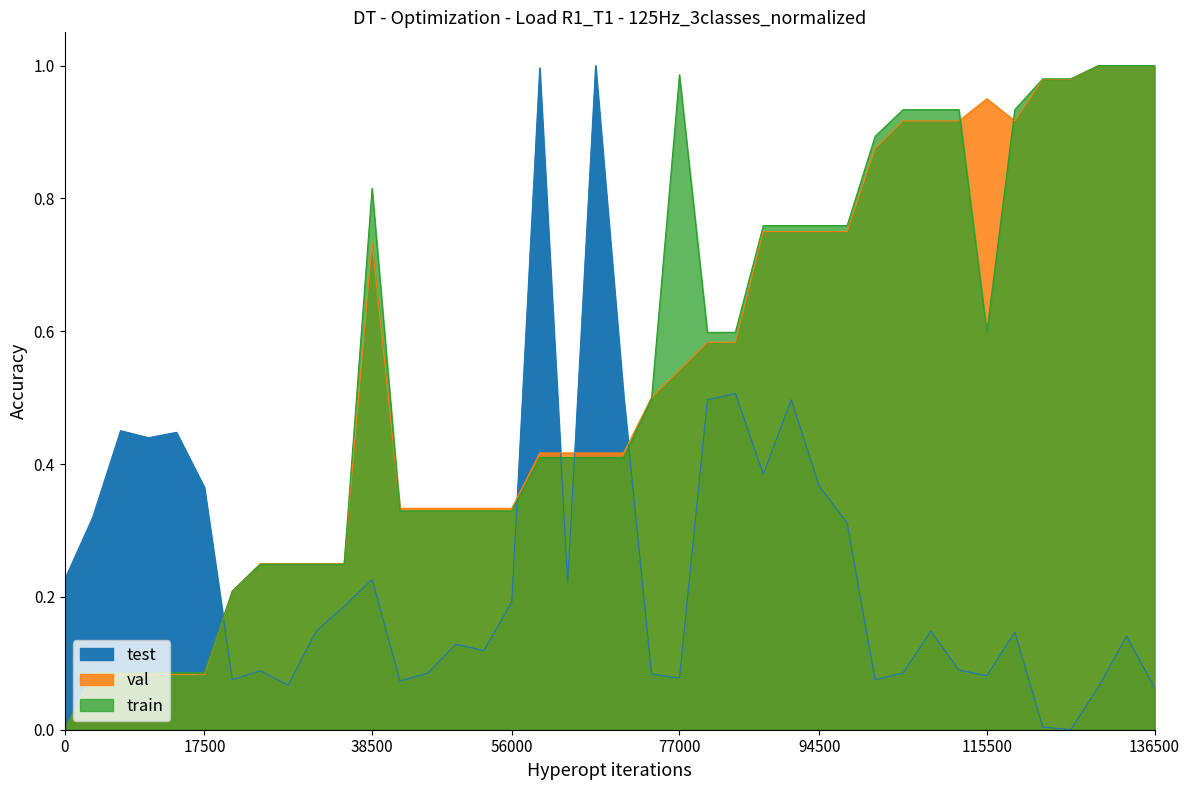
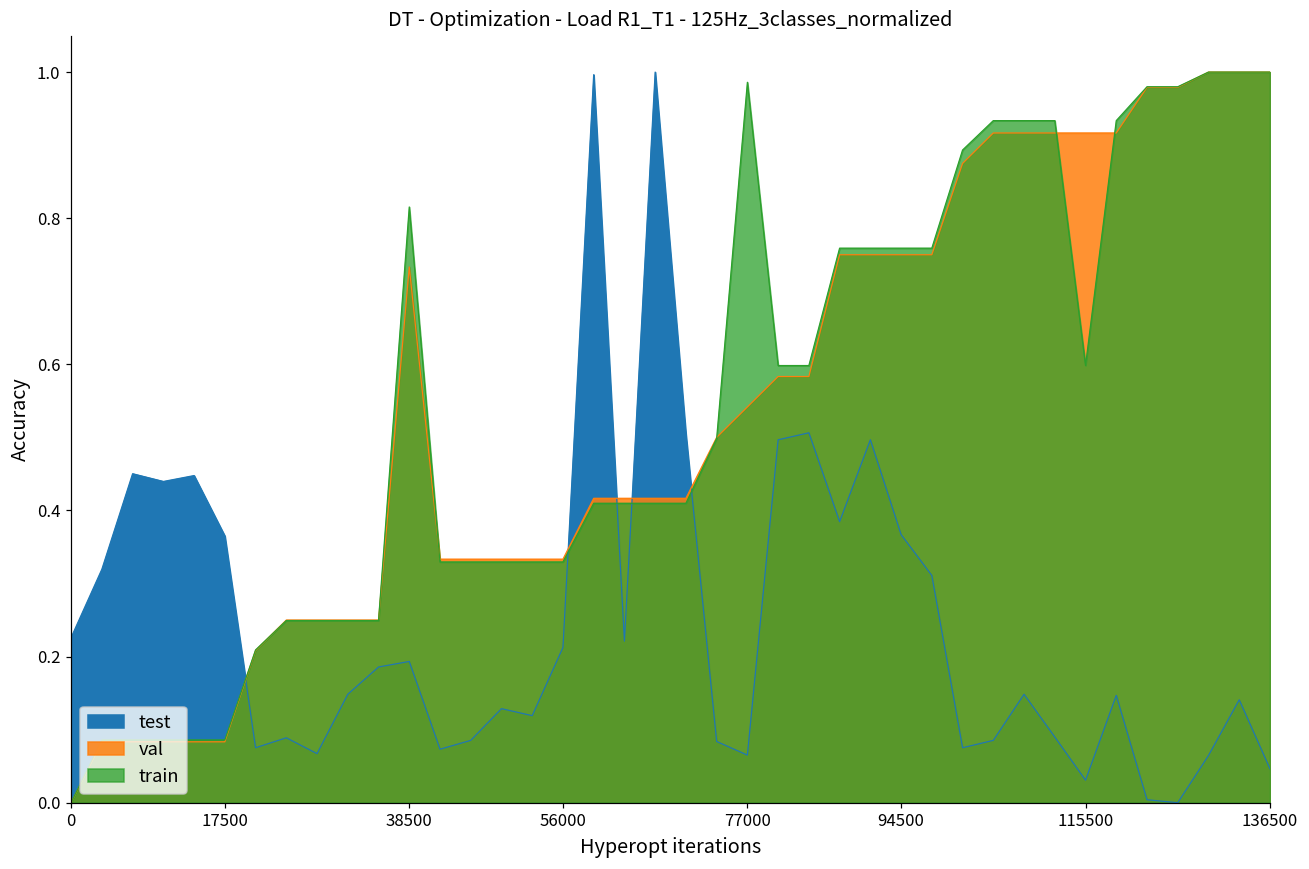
  {
    "test": {
      "0": 0.23,
      "17500": 0.36,
-     "38500": 0.23,
-     "56000": 0.19,
-     "77000": 0.08,
+     "38500": 0.19,
+     "56000": 0.21,
+     "77000": 0.07,
      "94500": 0.37,
-     "115500": 0.08,
-     "136500": 0.06
+     "115500": 0.03,
+     "136500": 0.05
    },
    "val": {
      "38500": 0.73,
      "56000": 0.33,
      "77000": 0.54,
      "94500": 0.75,
-     "115500": 0.95
+     "115500": 0.92
    },
    "train": {
      "38500": 0.82,
      "56000": 0.33,
      "77000": 0.99,
      "94500": 0.76,
      "115500": 0.60
    }
  }
